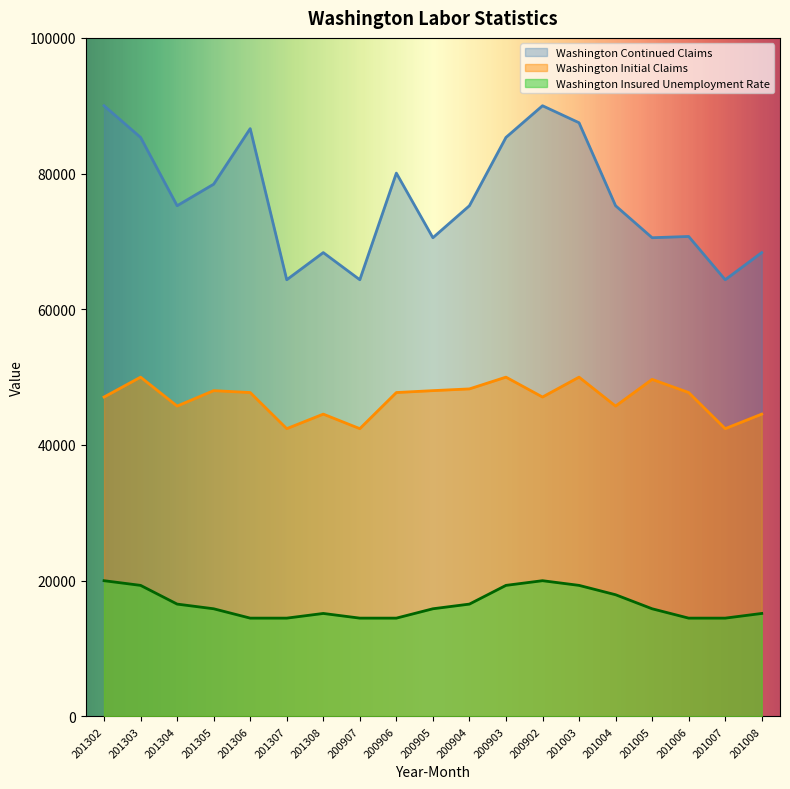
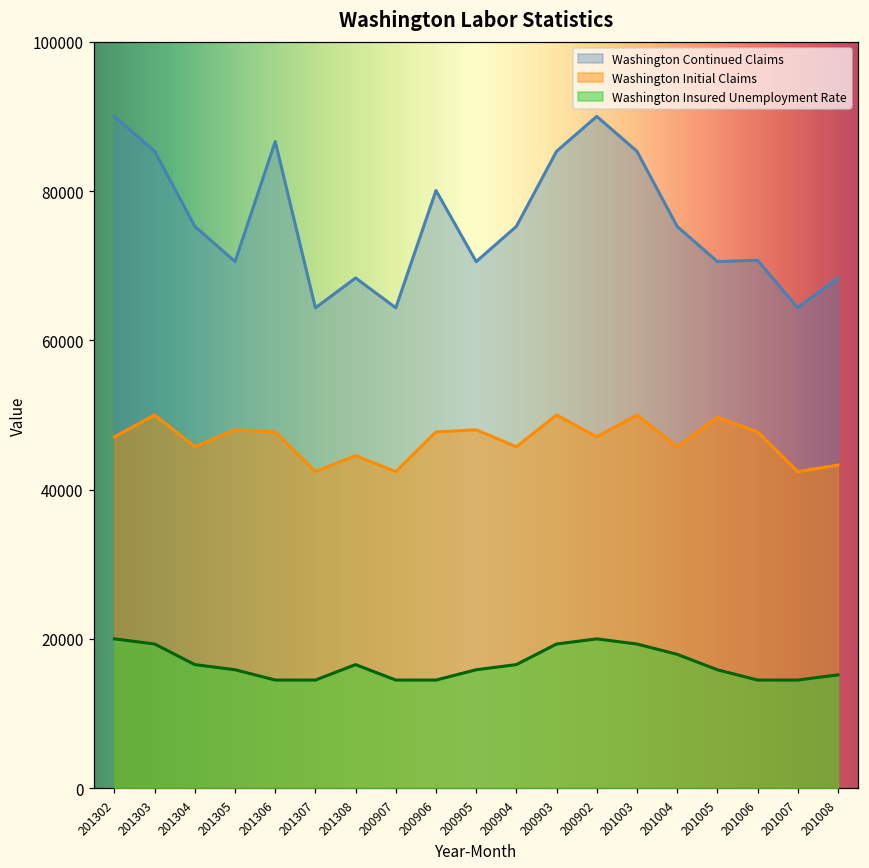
  {
    "Washington Continued Claims": {
      "201302": 90000,
      "201303": 85000,
      "201304": 75000,
-     "201305": 78000,
+     "201305": 71000,
      "201306": 87000,
      "201307": 64000,
      "201308": 68000,
      "200907": 64000,
      "200906": 80000,
      "200905": 71000,
      "200904": 75000,
      "200903": 85000,
      "200902": 90000,
-     "201003": 87000,
+     "201003": 85000,
      "201004": 75000,
      "201005": 71000,
      "201006": 71000,
      "201007": 64000,
      "201008": 68000
    },
    "Washington Initial Claims": {
      "201302": 47000,
      "201303": 50000,
      "201304": 46000,
      "201305": 48000,
      "201306": 48000,
      "201307": 42000,
      "201308": 45000,
      "200907": 42000,
      "200906": 48000,
      "200905": 48000,
-     "200904": 48000,
+     "200904": 46000,
      "200903": 50000,
      "200902": 47000,
      "201003": 50000,
      "201004": 46000,
      "201005": 50000,
      "201006": 48000,
      "201007": 42000,
-     "201008": 45000
+     "201008": 43000
    },
    "Washington Insured Unemployment Rate": {
      "201302": 20000,
      "201303": 19000,
      "201304": 17000,
      "201305": 16000,
      "201306": 14000,
      "201307": 14000,
-     "201308": 15000,
+     "201308": 17000,
      "200907": 14000,
      "200906": 14000,
      "200905": 16000,
      "200904": 17000,
      "200903": 19000,
      "200902": 20000,
      "201003": 19000,
      "201004": 18000,
      "201005": 16000,
      "201006": 14000,
      "201007": 14000,
      "201008": 15000
    }
  }
